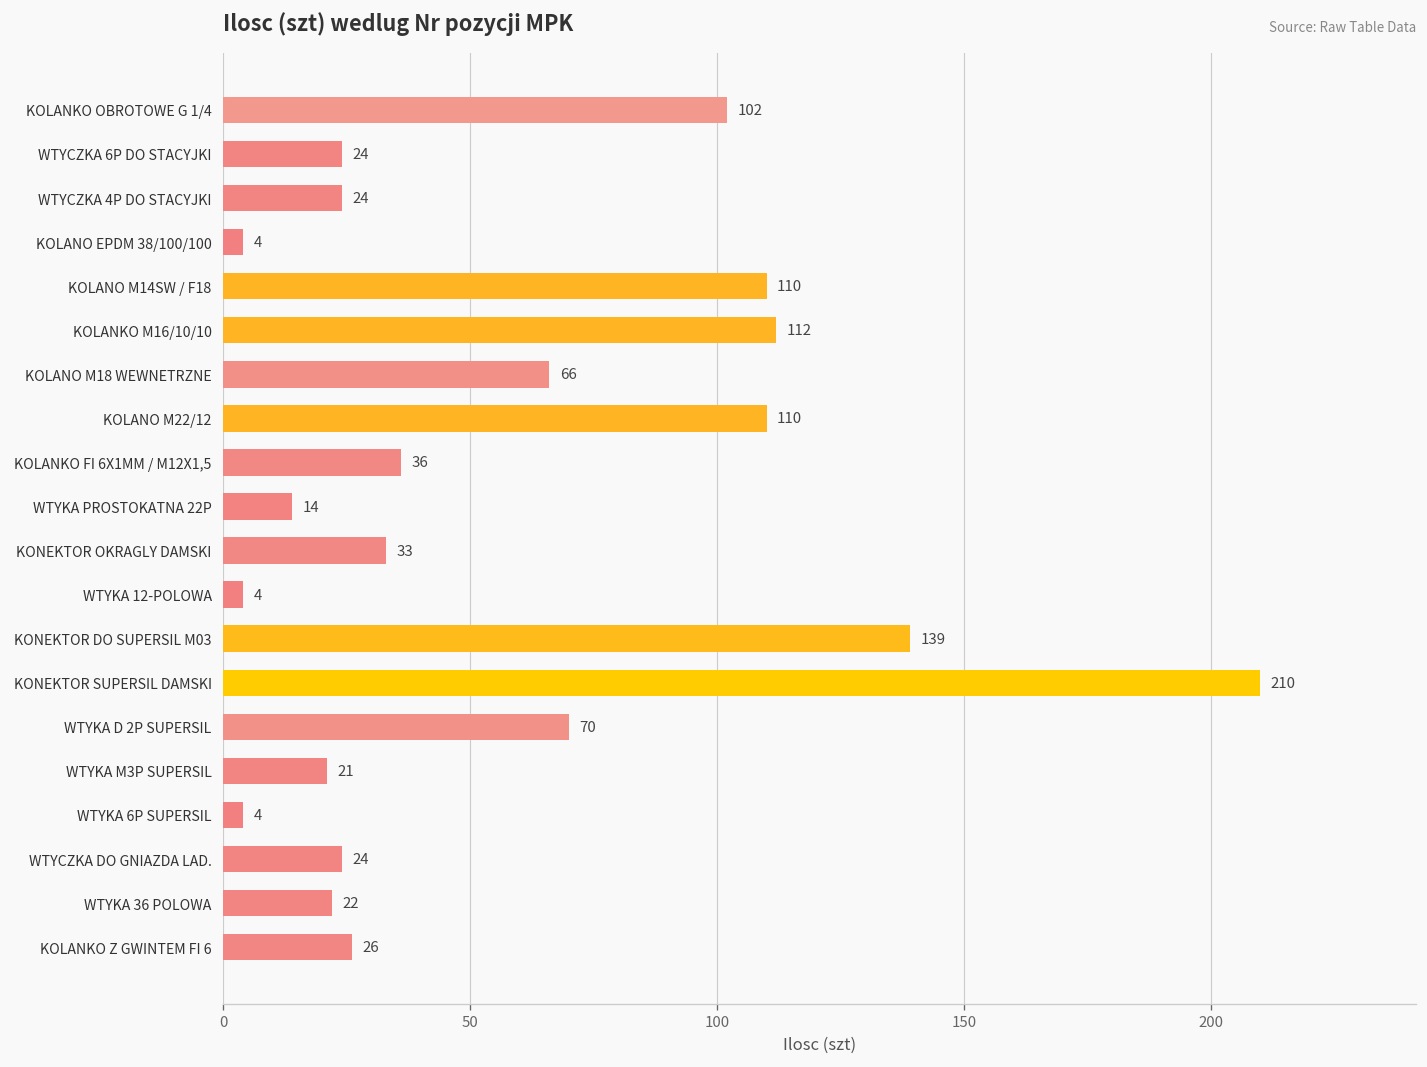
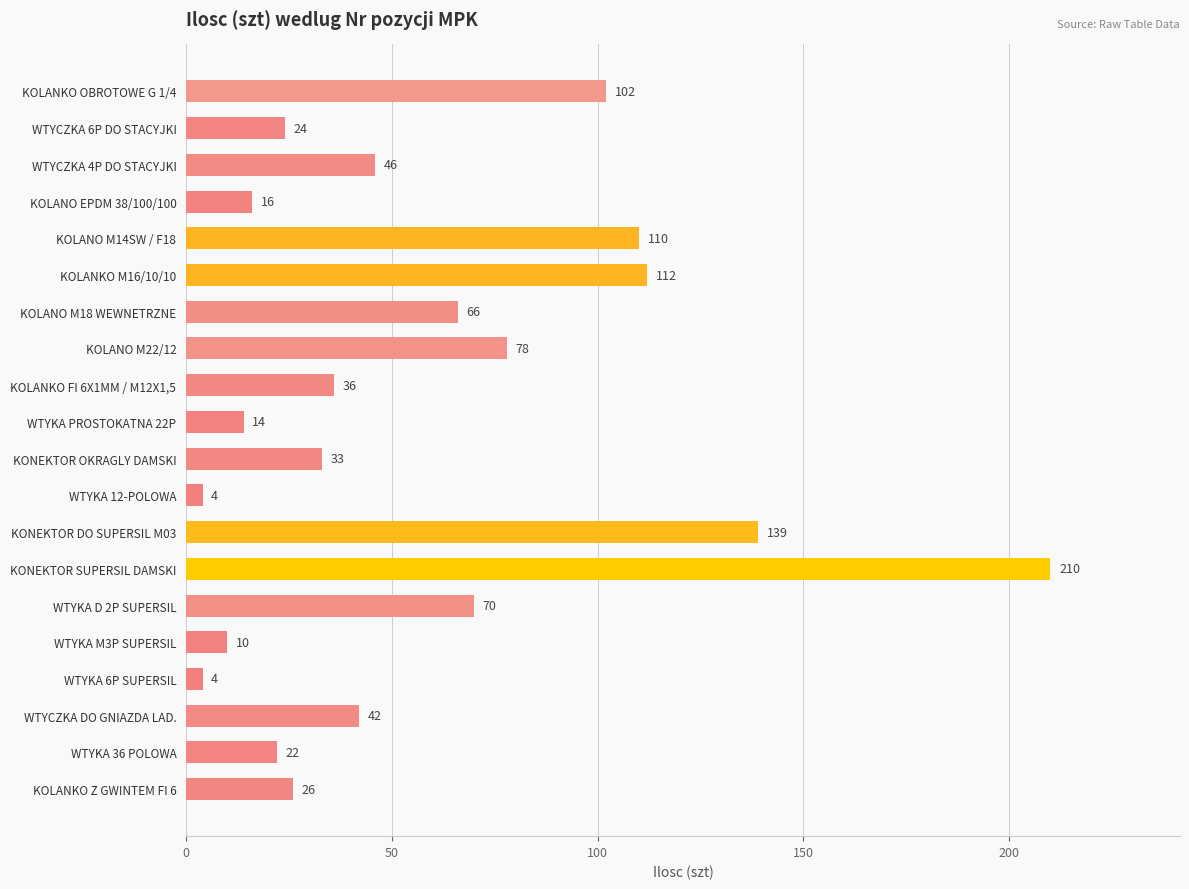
  {
    "KOLANKO OBROTOWE G 1/4": 102,
    "WTYCZKA 6P DO STACYJKI": 24,
-   "WTYCZKA 4P DO STACYJKI": 24,
-   "KOLANO EPDM 38/100/100": 4,
+   "WTYCZKA 4P DO STACYJKI": 46,
+   "KOLANO EPDM 38/100/100": 16,
    "KOLANO M14SW / F18": 110,
    "KOLANKO M16/10/10": 112,
    "KOLANO M18 WEWNETRZNE": 66,
-   "KOLANO M22/12": 110,
+   "KOLANO M22/12": 78,
    "KOLANKO FI 6X1MM / M12X1,5": 36,
    "WTYKA PROSTOKATNA 22P": 14,
    "KONEKTOR OKRAGLY DAMSKI": 33,
    "WTYKA 12-POLOWA": 4,
    "KONEKTOR DO SUPERSIL M03": 139,
    "KONEKTOR SUPERSIL DAMSKI": 210,
    "WTYKA D 2P SUPERSIL": 70,
-   "WTYKA M3P SUPERSIL": 21,
+   "WTYKA M3P SUPERSIL": 10,
    "WTYKA 6P SUPERSIL": 4,
-   "WTYCZKA DO GNIAZDA LAD.": 24,
+   "WTYCZKA DO GNIAZDA LAD.": 42,
    "WTYKA 36 POLOWA": 22,
    "KOLANKO Z GWINTEM FI 6": 26
  }
